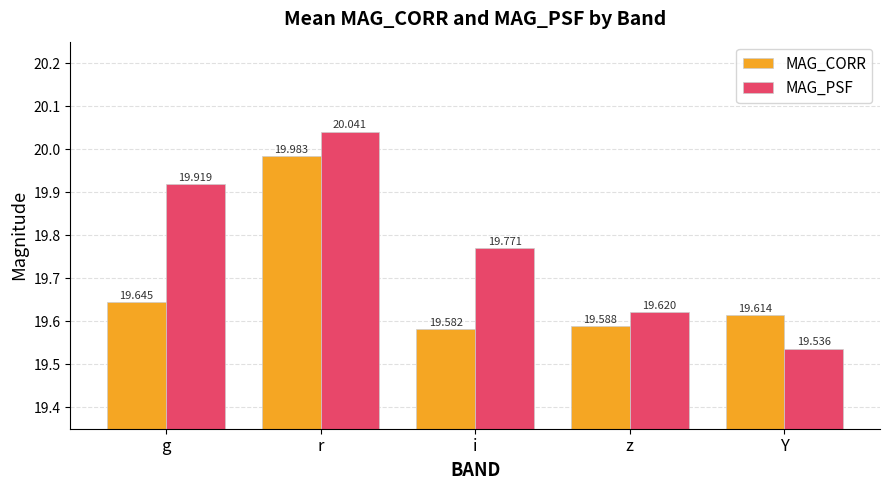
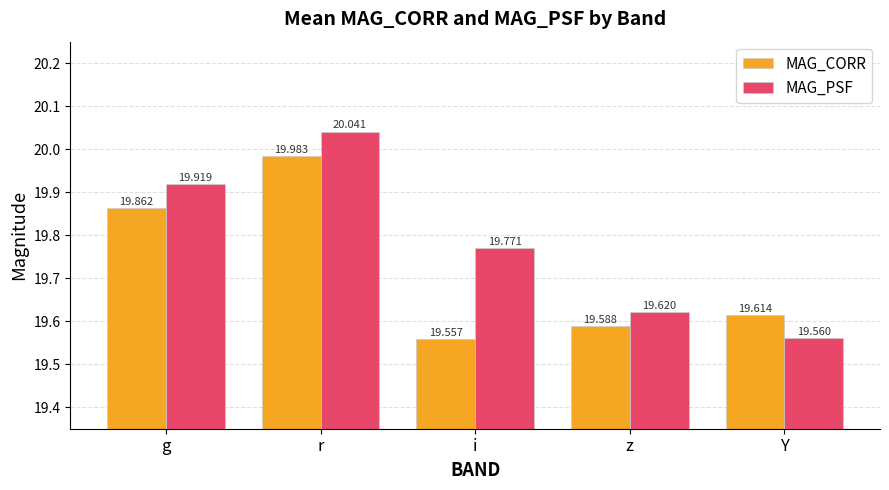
  {
    "MAG_CORR": {
-     "g": 19.645,
+     "g": 19.862,
      "r": 19.983,
-     "i": 19.582,
+     "i": 19.557,
      "z": 19.588,
      "Y": 19.614
    },
    "MAG_PSF": {
      "g": 19.919,
      "r": 20.041,
      "i": 19.771,
      "z": 19.620,
-     "Y": 19.536
+     "Y": 19.560
    }
  }
